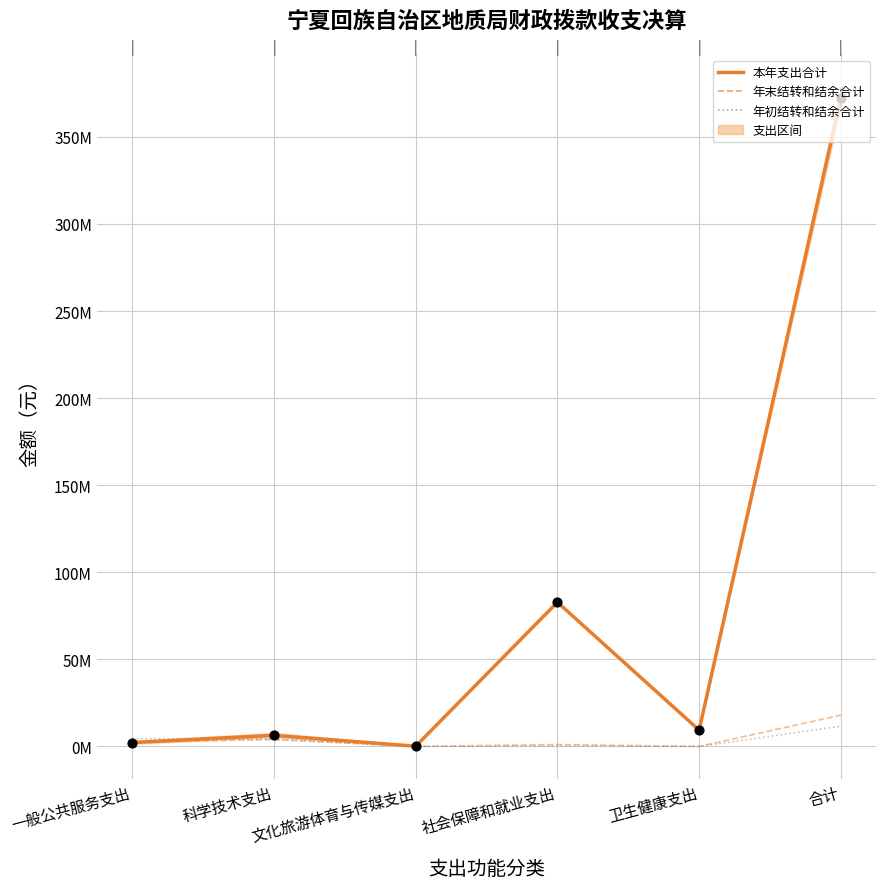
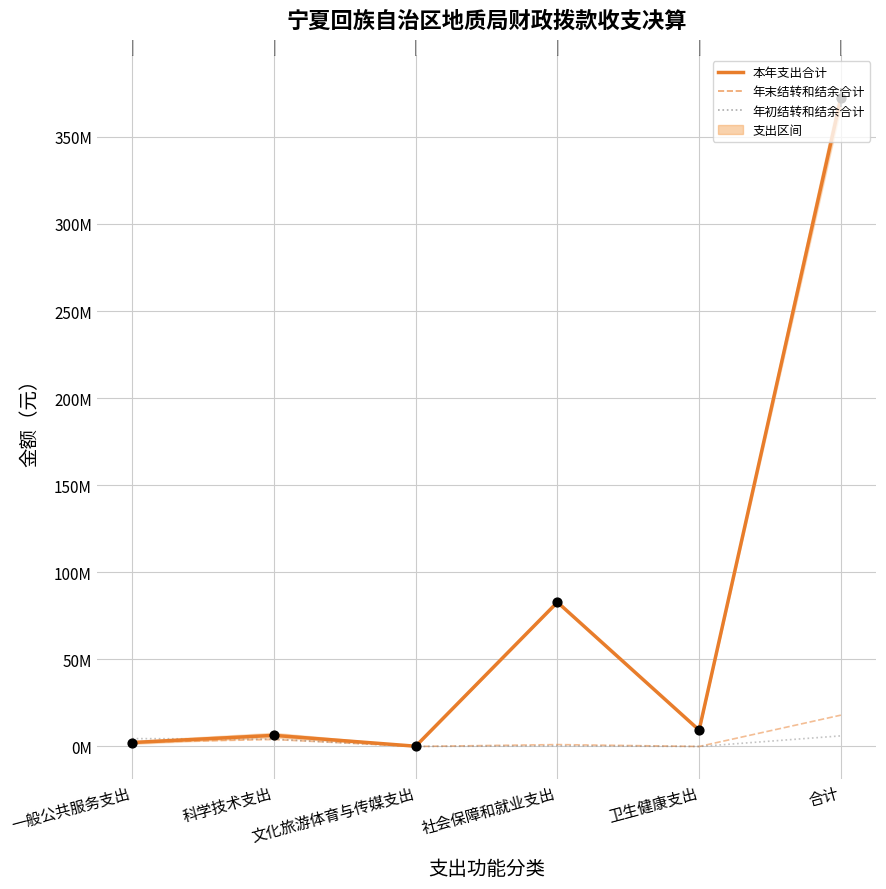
  {
    "年初结转和结余合计": {
-     "合计": 12000000
+     "合计": 6000000
    }
  }
